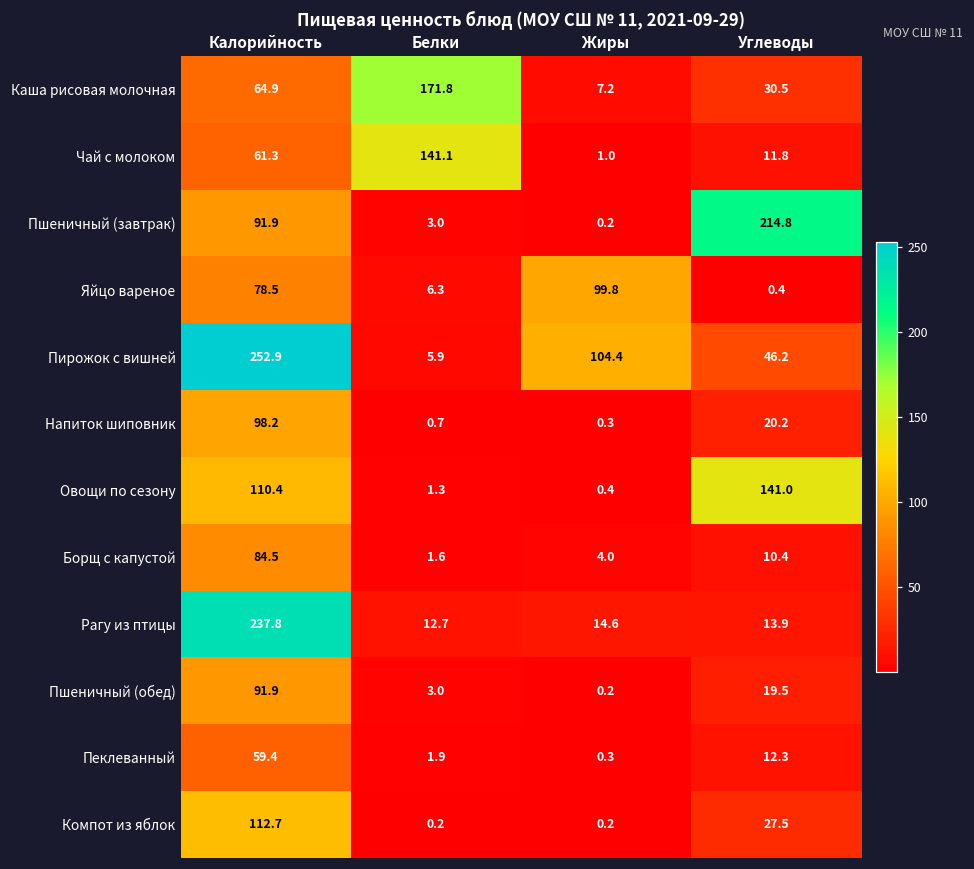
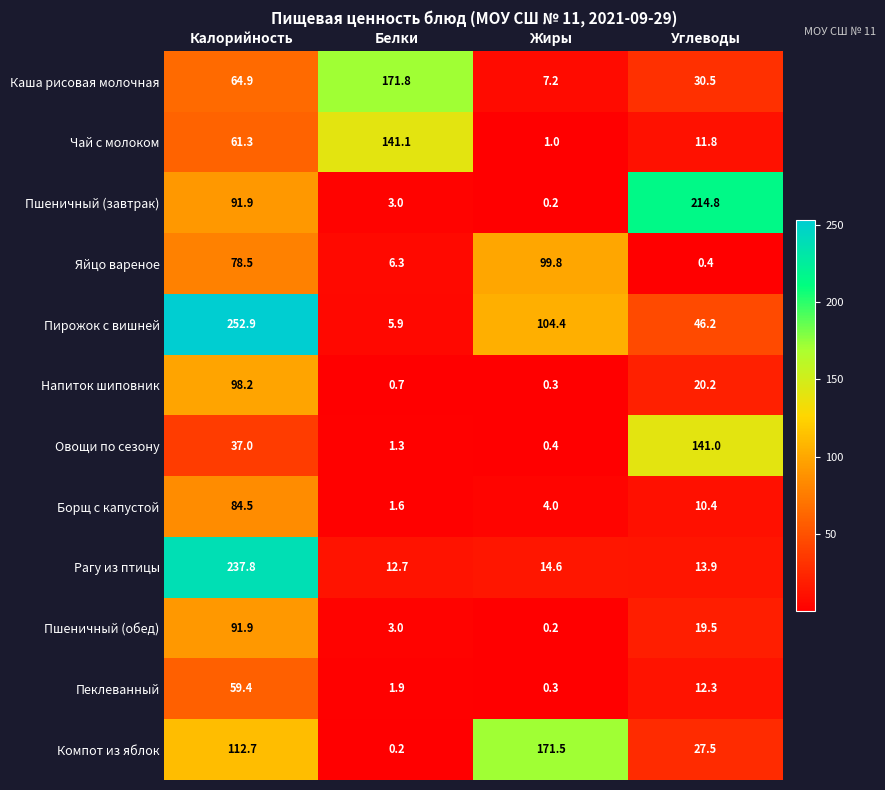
  {
    "Каша рисовая молочная": {
      "Калорийность": 64.9,
      "Белки": 171.8,
      "Жиры": 7.2,
      "Углеводы": 30.5
    },
    "Чай с молоком": {
      "Калорийность": 61.3,
      "Белки": 141.1,
      "Жиры": 1.0,
      "Углеводы": 11.8
    },
    "Пшеничный (завтрак)": {
      "Калорийность": 91.9,
      "Белки": 3.0,
      "Жиры": 0.2,
      "Углеводы": 214.8
    },
    "Яйцо вареное": {
      "Калорийность": 78.5,
      "Белки": 6.3,
      "Жиры": 99.8,
      "Углеводы": 0.4
    },
    "Пирожок с вишней": {
      "Калорийность": 252.9,
      "Белки": 5.9,
      "Жиры": 104.4,
      "Углеводы": 46.2
    },
    "Напиток шиповник": {
      "Калорийность": 98.2,
      "Белки": 0.7,
      "Жиры": 0.3,
      "Углеводы": 20.2
    },
    "Овощи по сезону": {
-     "Калорийность": 110.4,
+     "Калорийность": 37.0,
      "Белки": 1.3,
      "Жиры": 0.4,
      "Углеводы": 141.0
    },
    "Борщ с капустой": {
      "Калорийность": 84.5,
      "Белки": 1.6,
      "Жиры": 4.0,
      "Углеводы": 10.4
    },
    "Рагу из птицы": {
      "Калорийность": 237.8,
      "Белки": 12.7,
      "Жиры": 14.6,
      "Углеводы": 13.9
    },
    "Пшеничный (обед)": {
      "Калорийность": 91.9,
      "Белки": 3.0,
      "Жиры": 0.2,
      "Углеводы": 19.5
    },
    "Пеклеванный": {
      "Калорийность": 59.4,
      "Белки": 1.9,
      "Жиры": 0.3,
      "Углеводы": 12.3
    },
    "Компот из яблок": {
      "Калорийность": 112.7,
      "Белки": 0.2,
-     "Жиры": 0.2,
+     "Жиры": 171.5,
      "Углеводы": 27.5
    }
  }
